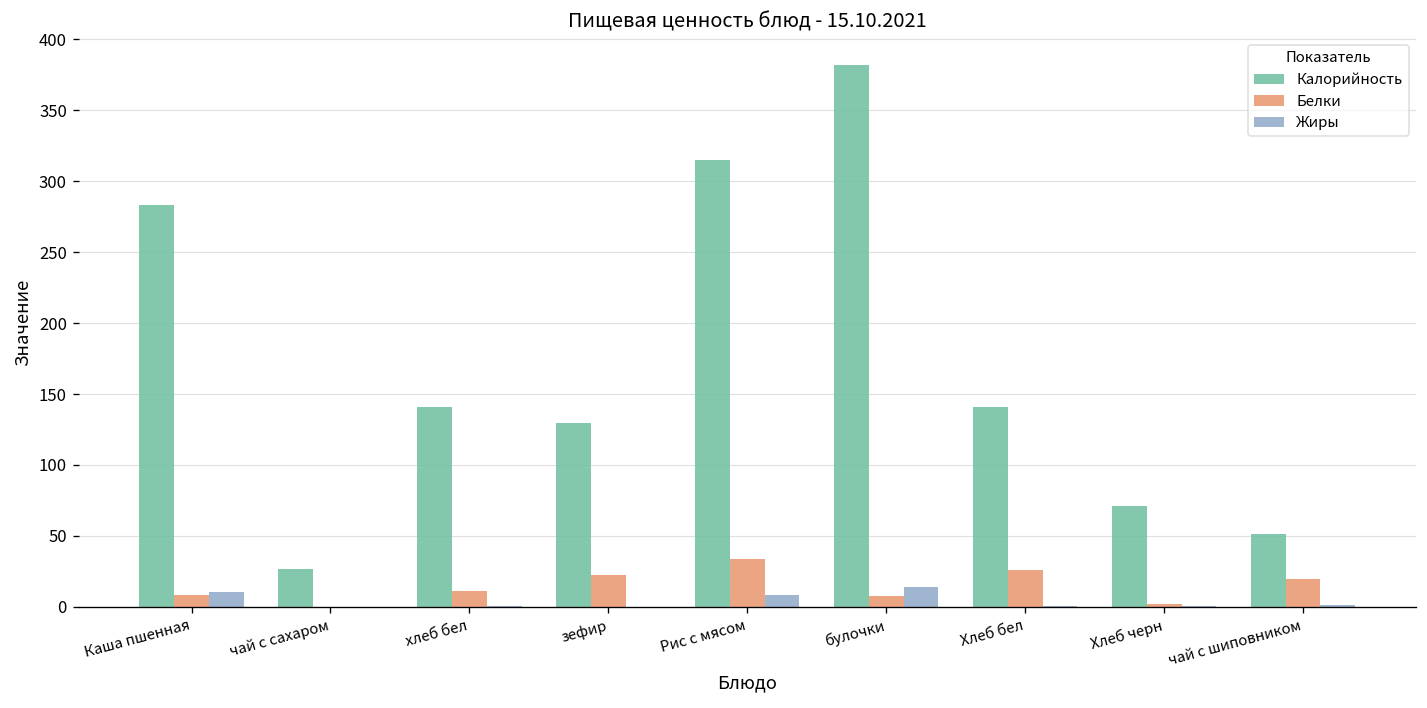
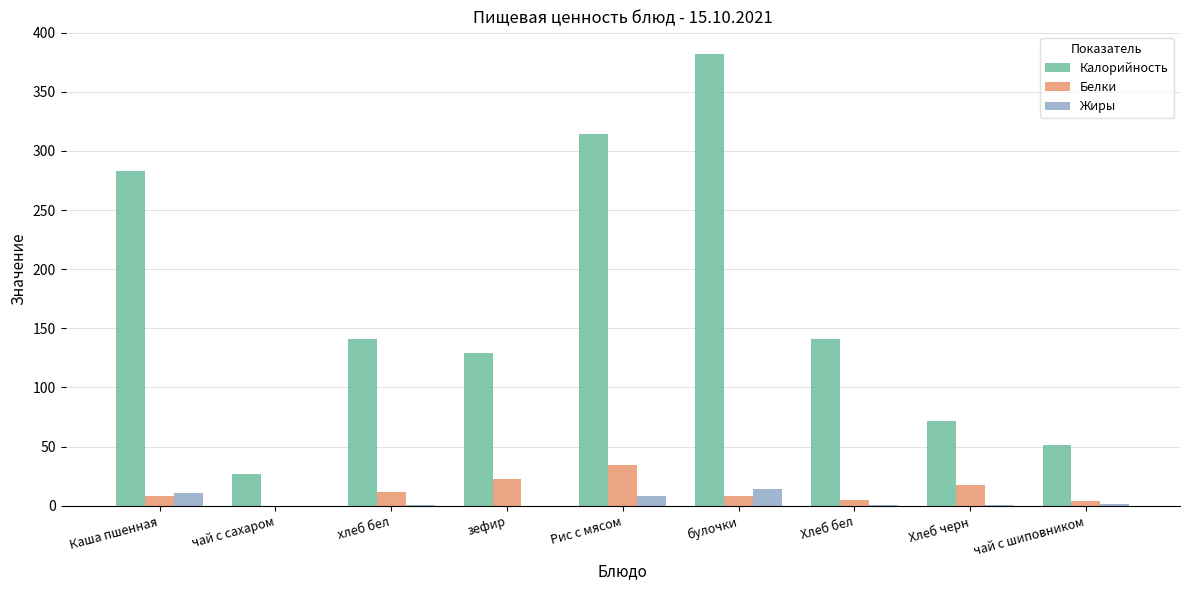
  {
    "Белки": {
      "Каша пшенная": 8,
      "хлеб бел": 12,
      "зефир": 23,
      "Рис с мясом": 34,
      "булочки": 8,
-     "Хлеб бел": 26,
-     "Хлеб черн": 2,
-     "чай с шиповником": 20
+     "Хлеб бел": 5,
+     "Хлеб черн": 18,
+     "чай с шиповником": 4
    }
  }
